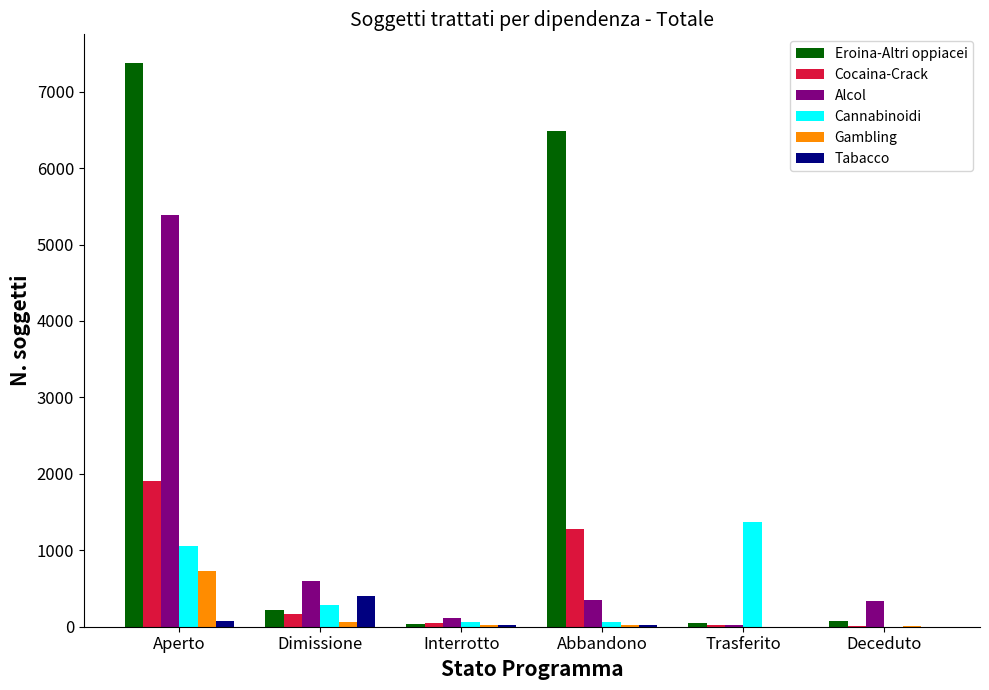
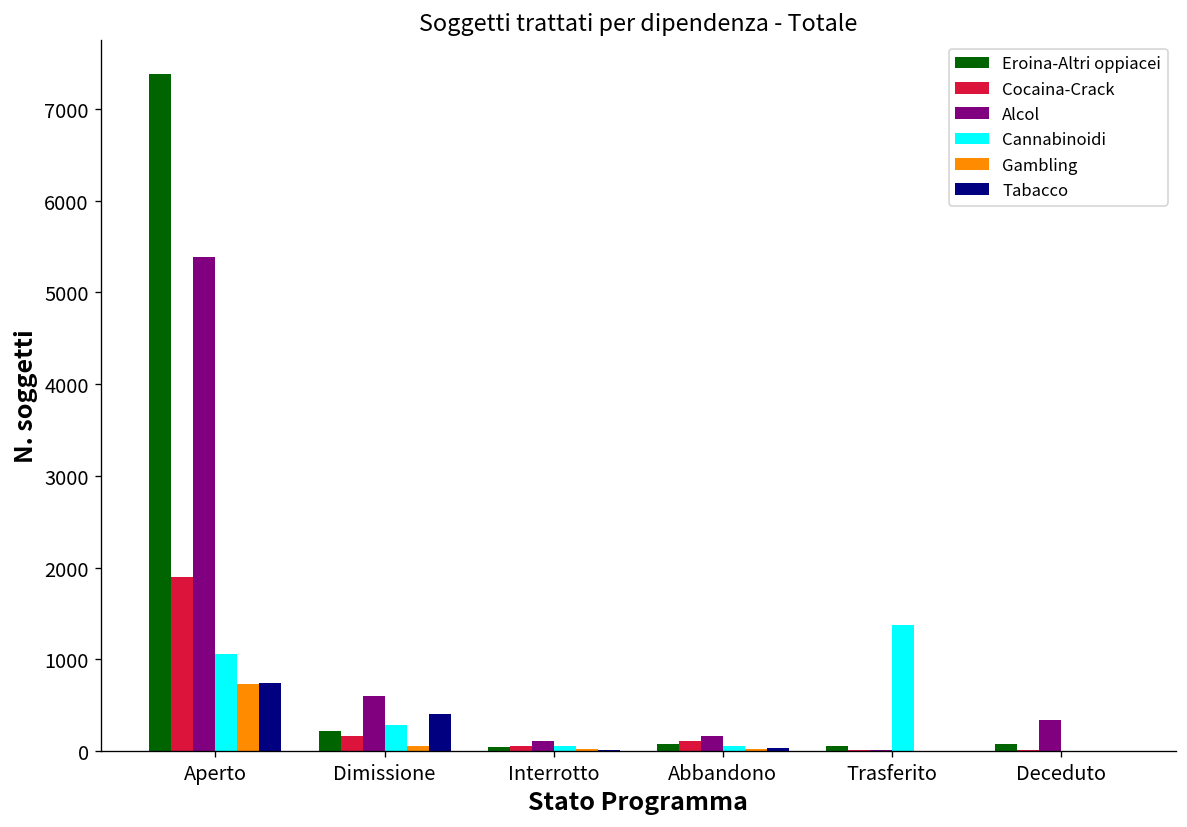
  {
    "Eroina-Altri oppiacei": {
      "Aperto": 7400,
      "Dimissione": 200,
      "Interrotto": 0,
-     "Abbandono": 6500,
+     "Abbandono": 100,
      "Trasferito": 100,
      "Deceduto": 100
    },
    "Cocaina-Crack": {
      "Aperto": 1900,
      "Dimissione": 200,
      "Interrotto": 100,
-     "Abbandono": 1300
+     "Abbandono": 100
    },
    "Alcol": {
      "Aperto": 5400,
      "Dimissione": 600,
      "Interrotto": 100,
-     "Abbandono": 300,
+     "Abbandono": 200,
      "Deceduto": 300
    },
    "Cannabinoidi": {
      "Aperto": 1100,
      "Dimissione": 300,
      "Interrotto": 100,
      "Abbandono": 100,
      "Trasferito": 1400
    },
    "Gambling": {
      "Aperto": 700,
      "Dimissione": 100
    },
    "Tabacco": {
-     "Aperto": 100,
+     "Aperto": 700,
      "Dimissione": 400,
      "Trasferito": 0,
      "Deceduto": 0
    }
  }
